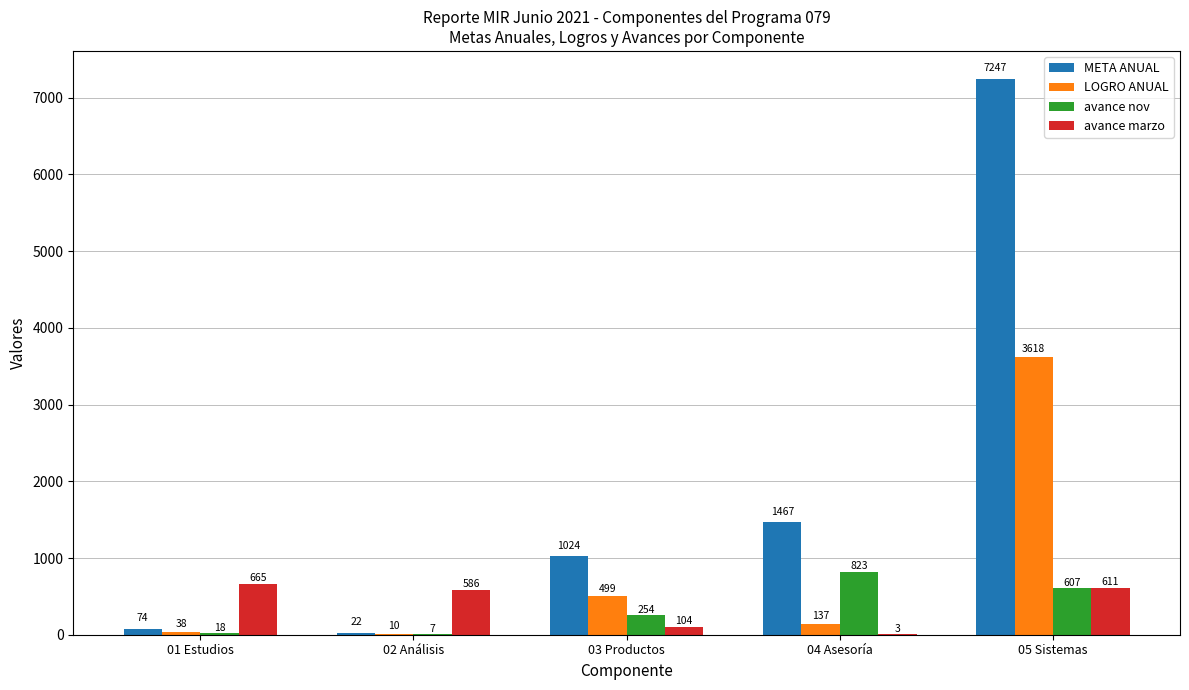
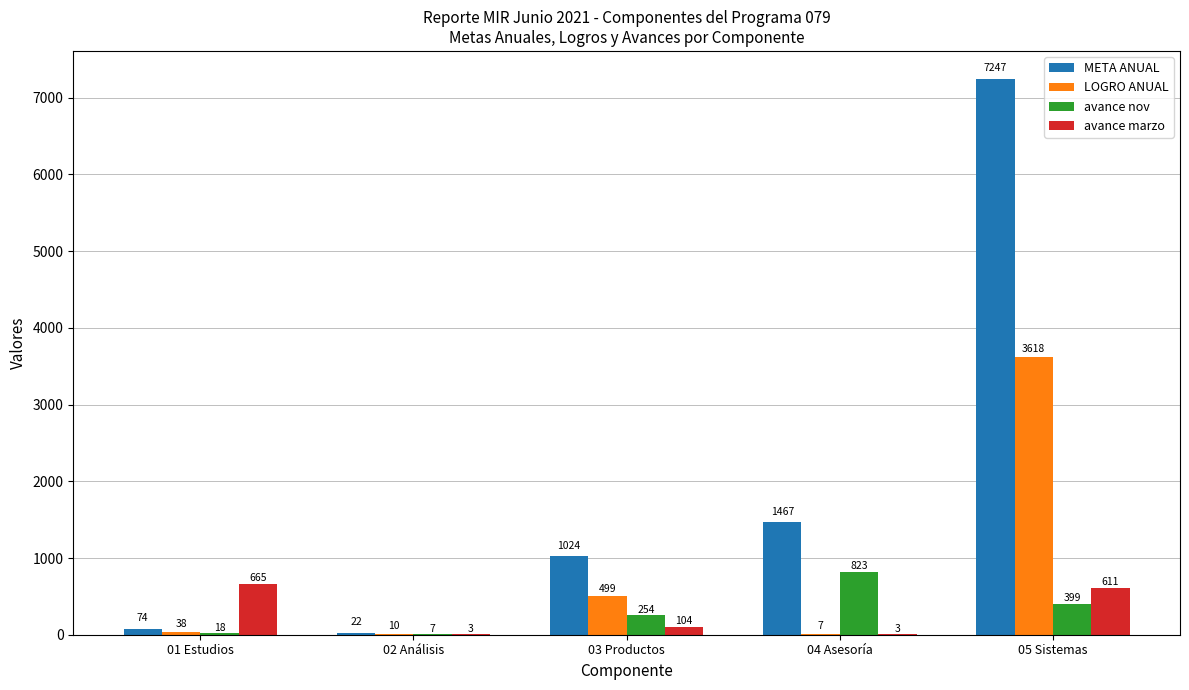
  {
    "META ANUAL": {
      "01 Estudios": 74,
      "02 Análisis": 22,
      "03 Productos": 1024,
      "04 Asesoría": 1467,
      "05 Sistemas": 7247
    },
    "LOGRO ANUAL": {
      "01 Estudios": 38,
      "02 Análisis": 10,
      "03 Productos": 499,
-     "04 Asesoría": 137,
+     "04 Asesoría": 7,
      "05 Sistemas": 3618
    },
    "avance nov": {
      "01 Estudios": 18,
      "02 Análisis": 7,
      "03 Productos": 254,
      "04 Asesoría": 823,
-     "05 Sistemas": 607
+     "05 Sistemas": 399
    },
    "avance marzo": {
      "01 Estudios": 665,
-     "02 Análisis": 586,
+     "02 Análisis": 3,
      "03 Productos": 104,
      "04 Asesoría": 3,
      "05 Sistemas": 611
    }
  }
